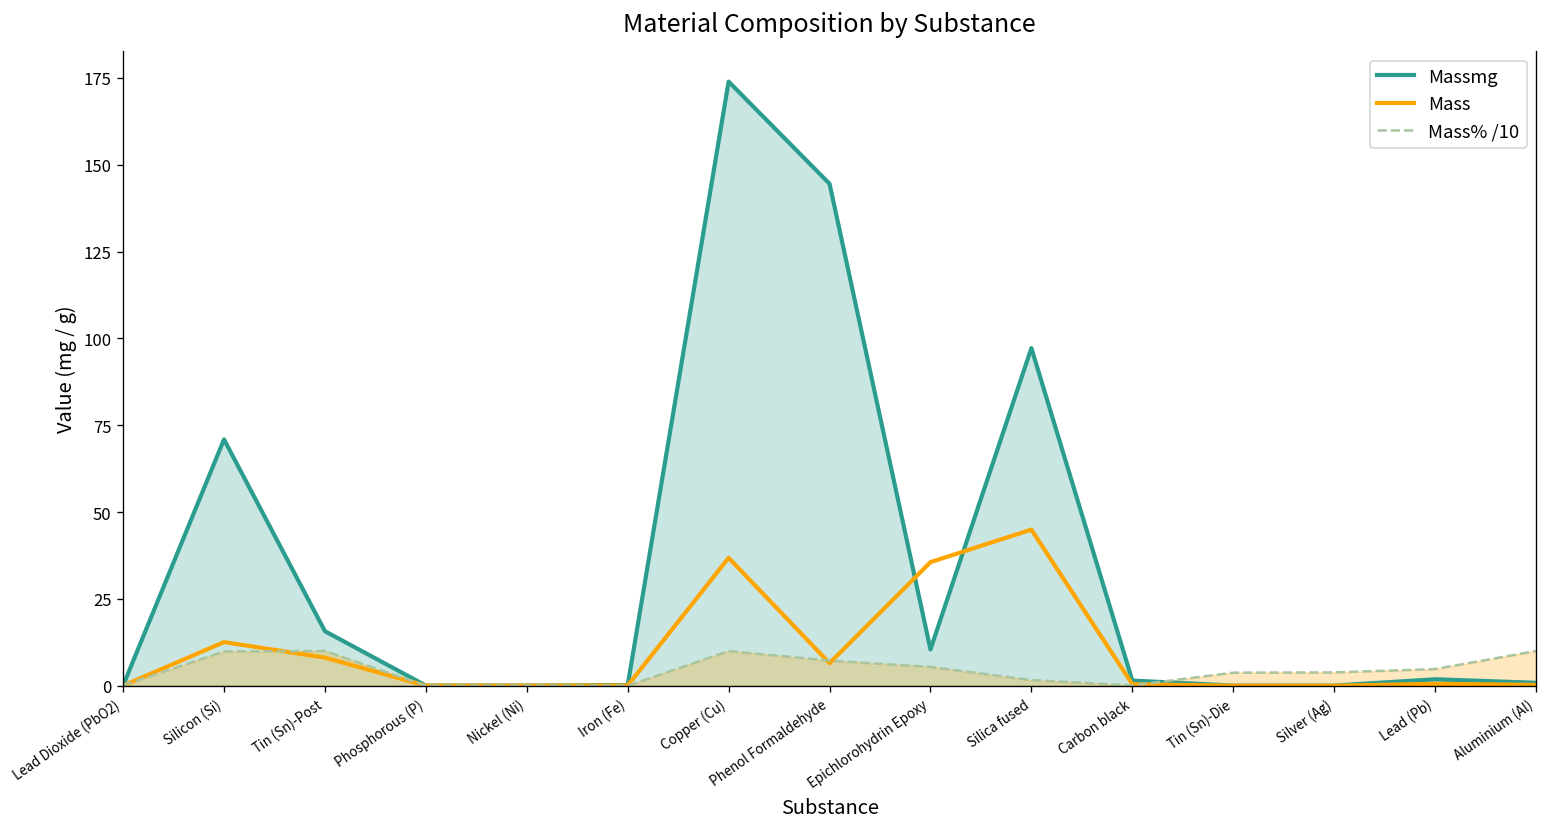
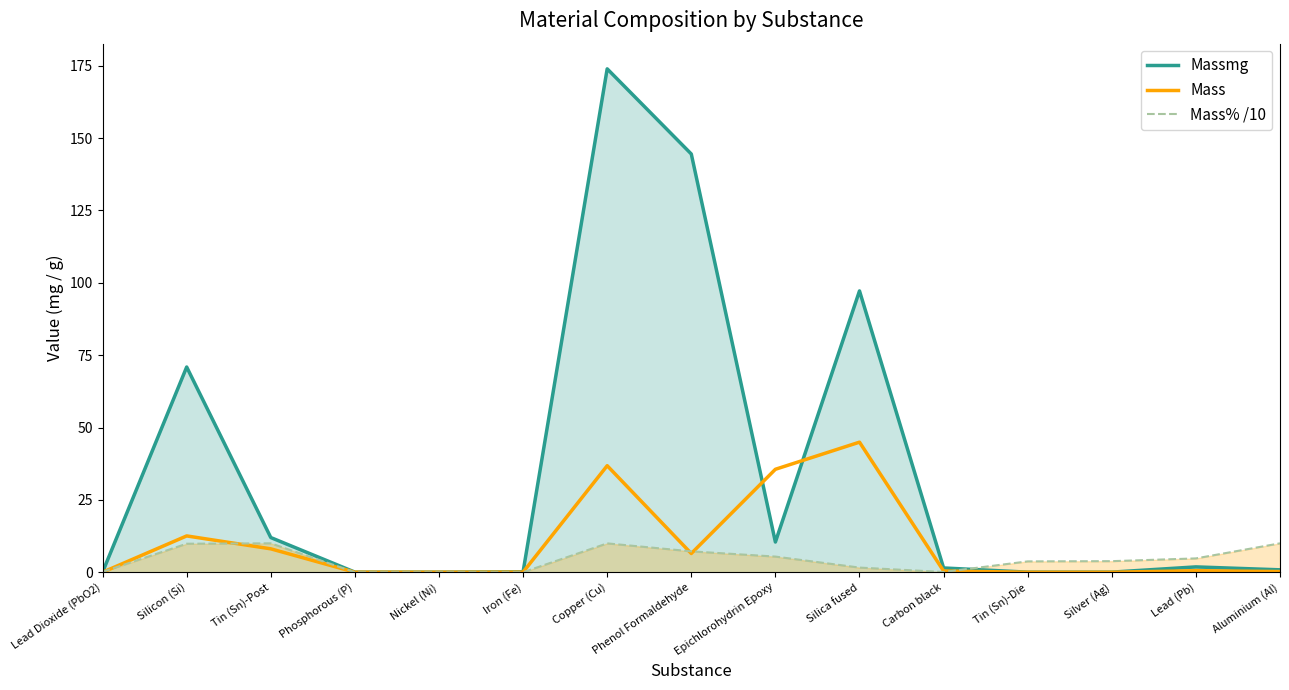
  {
    "Massmg": {
      "Silicon (Si)": 71,
-     "Tin (Sn)-Post": 16,
+     "Tin (Sn)-Post": 12,
      "Copper (Cu)": 174,
      "Phenol Formaldehyde": 145,
      "Epichlorohydrin Epoxy": 10,
      "Silica fused": 97,
      "Carbon black": 1,
      "Lead (Pb)": 2
    },
    "Mass": {
      "Silicon (Si)": 13,
      "Tin (Sn)-Post": 8,
      "Copper (Cu)": 37,
      "Epichlorohydrin Epoxy": 36,
      "Silica fused": 45,
      "Lead (Pb)": 1
    },
    "Mass% /10": {
      "Silicon (Si)": 10,
      "Tin (Sn)-Post": 10,
      "Copper (Cu)": 10,
      "Epichlorohydrin Epoxy": 5,
      "Silica fused": 2,
      "Tin (Sn)-Die": 4,
      "Silver (Ag)": 4,
      "Lead (Pb)": 5,
      "Aluminium (Al)": 10
    }
  }
